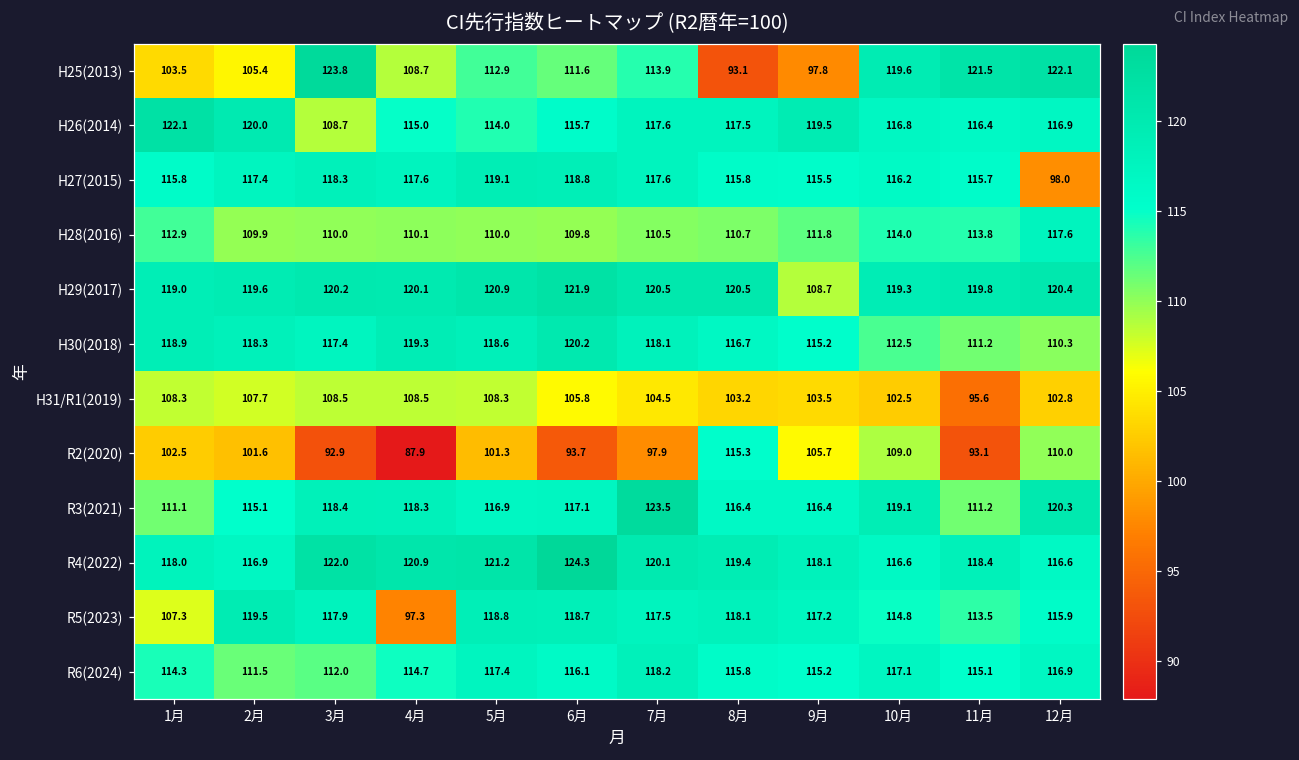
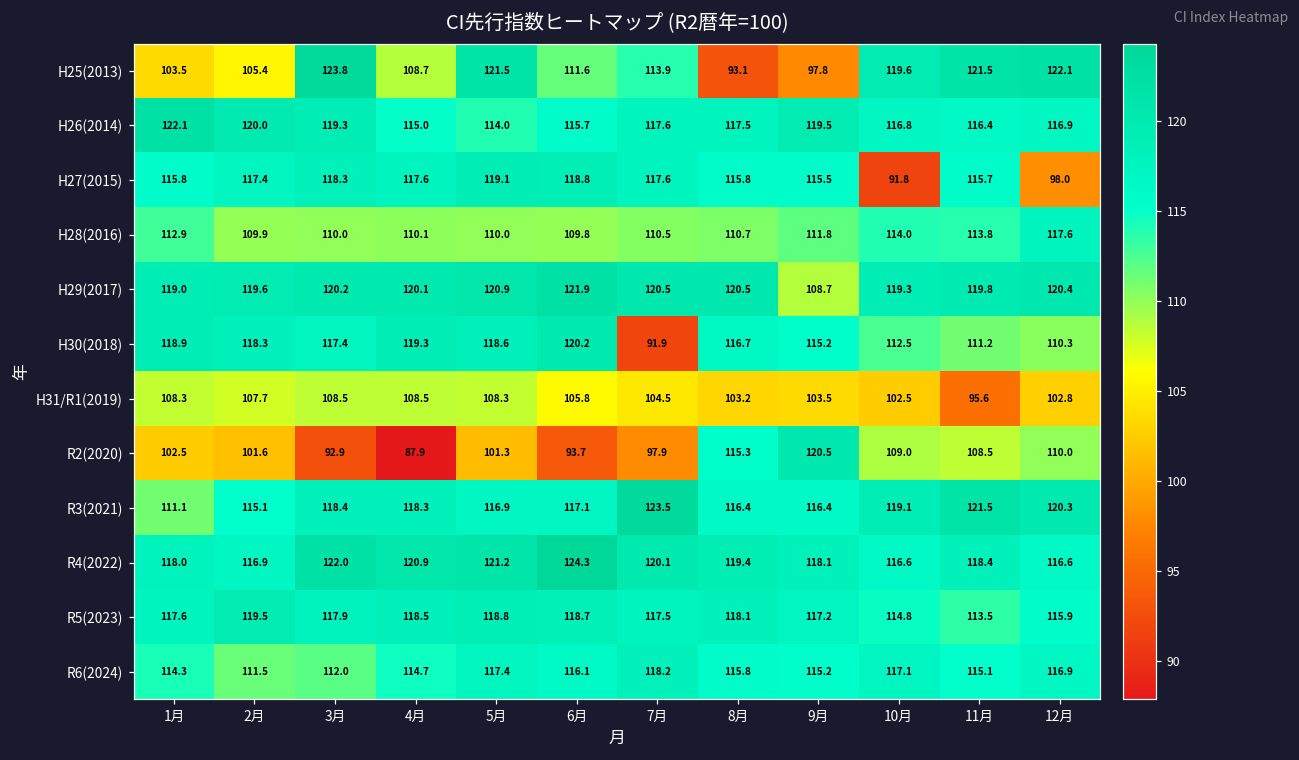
  {
    "H25(2013)": {
      "1月": 103.5,
      "2月": 105.4,
      "3月": 123.8,
      "4月": 108.7,
-     "5月": 112.9,
+     "5月": 121.5,
      "6月": 111.6,
      "7月": 113.9,
      "8月": 93.1,
      "9月": 97.8,
      "10月": 119.6,
      "11月": 121.5,
      "12月": 122.1
    },
    "H26(2014)": {
      "1月": 122.1,
      "2月": 120.0,
-     "3月": 108.7,
+     "3月": 119.3,
      "4月": 115.0,
      "5月": 114.0,
      "6月": 115.7,
      "7月": 117.6,
      "8月": 117.5,
      "9月": 119.5,
      "10月": 116.8,
      "11月": 116.4,
      "12月": 116.9
    },
    "H27(2015)": {
      "1月": 115.8,
      "2月": 117.4,
      "3月": 118.3,
      "4月": 117.6,
      "5月": 119.1,
      "6月": 118.8,
      "7月": 117.6,
      "8月": 115.8,
      "9月": 115.5,
-     "10月": 116.2,
+     "10月": 91.8,
      "11月": 115.7,
      "12月": 98.0
    },
    "H28(2016)": {
      "1月": 112.9,
      "2月": 109.9,
      "3月": 110.0,
      "4月": 110.1,
      "5月": 110.0,
      "6月": 109.8,
      "7月": 110.5,
      "8月": 110.7,
      "9月": 111.8,
      "10月": 114.0,
      "11月": 113.8,
      "12月": 117.6
    },
    "H29(2017)": {
      "1月": 119.0,
      "2月": 119.6,
      "3月": 120.2,
      "4月": 120.1,
      "5月": 120.9,
      "6月": 121.9,
      "7月": 120.5,
      "8月": 120.5,
      "9月": 108.7,
      "10月": 119.3,
      "11月": 119.8,
      "12月": 120.4
    },
    "H30(2018)": {
      "1月": 118.9,
      "2月": 118.3,
      "3月": 117.4,
      "4月": 119.3,
      "5月": 118.6,
      "6月": 120.2,
-     "7月": 118.1,
+     "7月": 91.9,
      "8月": 116.7,
      "9月": 115.2,
      "10月": 112.5,
      "11月": 111.2,
      "12月": 110.3
    },
    "H31/R1(2019)": {
      "1月": 108.3,
      "2月": 107.7,
      "3月": 108.5,
      "4月": 108.5,
      "5月": 108.3,
      "6月": 105.8,
      "7月": 104.5,
      "8月": 103.2,
      "9月": 103.5,
      "10月": 102.5,
      "11月": 95.6,
      "12月": 102.8
    },
    "R2(2020)": {
      "1月": 102.5,
      "2月": 101.6,
      "3月": 92.9,
      "4月": 87.9,
      "5月": 101.3,
      "6月": 93.7,
      "7月": 97.9,
      "8月": 115.3,
-     "9月": 105.7,
+     "9月": 120.5,
      "10月": 109.0,
-     "11月": 93.1,
+     "11月": 108.5,
      "12月": 110.0
    },
    "R3(2021)": {
      "1月": 111.1,
      "2月": 115.1,
      "3月": 118.4,
      "4月": 118.3,
      "5月": 116.9,
      "6月": 117.1,
      "7月": 123.5,
      "8月": 116.4,
      "9月": 116.4,
      "10月": 119.1,
-     "11月": 111.2,
+     "11月": 121.5,
      "12月": 120.3
    },
    "R4(2022)": {
      "1月": 118.0,
      "2月": 116.9,
      "3月": 122.0,
      "4月": 120.9,
      "5月": 121.2,
      "6月": 124.3,
      "7月": 120.1,
      "8月": 119.4,
      "9月": 118.1,
      "10月": 116.6,
      "11月": 118.4,
      "12月": 116.6
    },
    "R5(2023)": {
-     "1月": 107.3,
+     "1月": 117.6,
      "2月": 119.5,
      "3月": 117.9,
-     "4月": 97.3,
+     "4月": 118.5,
      "5月": 118.8,
      "6月": 118.7,
      "7月": 117.5,
      "8月": 118.1,
      "9月": 117.2,
      "10月": 114.8,
      "11月": 113.5,
      "12月": 115.9
    },
    "R6(2024)": {
      "1月": 114.3,
      "2月": 111.5,
      "3月": 112.0,
      "4月": 114.7,
      "5月": 117.4,
      "6月": 116.1,
      "7月": 118.2,
      "8月": 115.8,
      "9月": 115.2,
      "10月": 117.1,
      "11月": 115.1,
      "12月": 116.9
    }
  }
